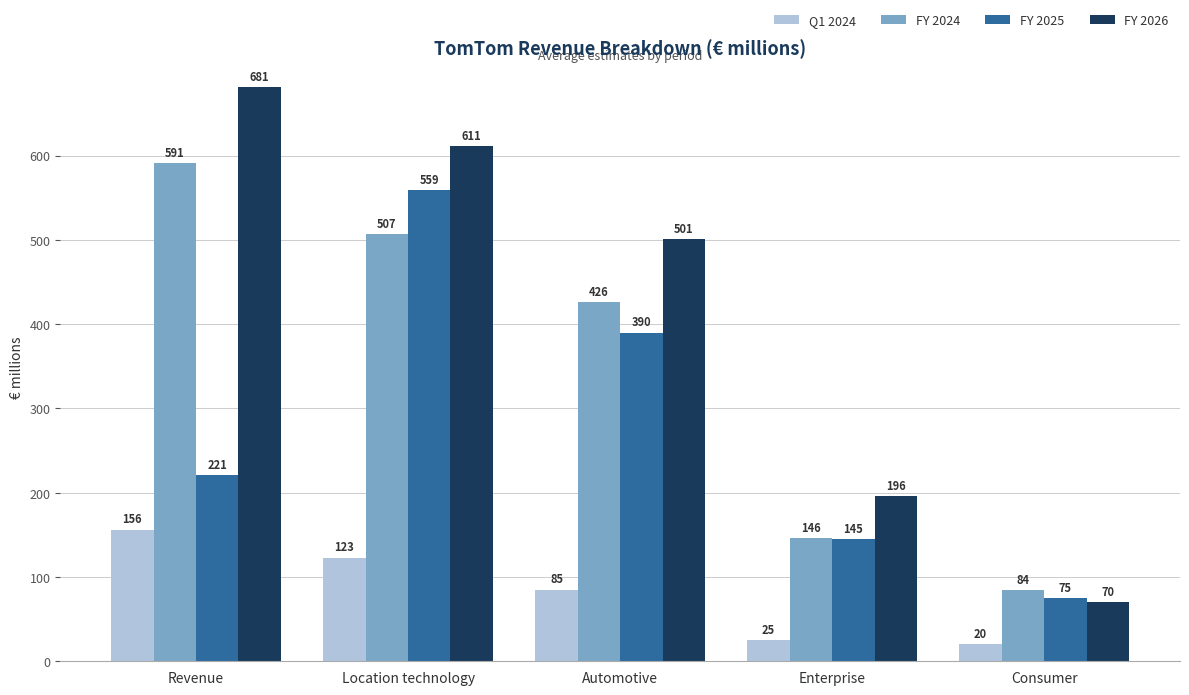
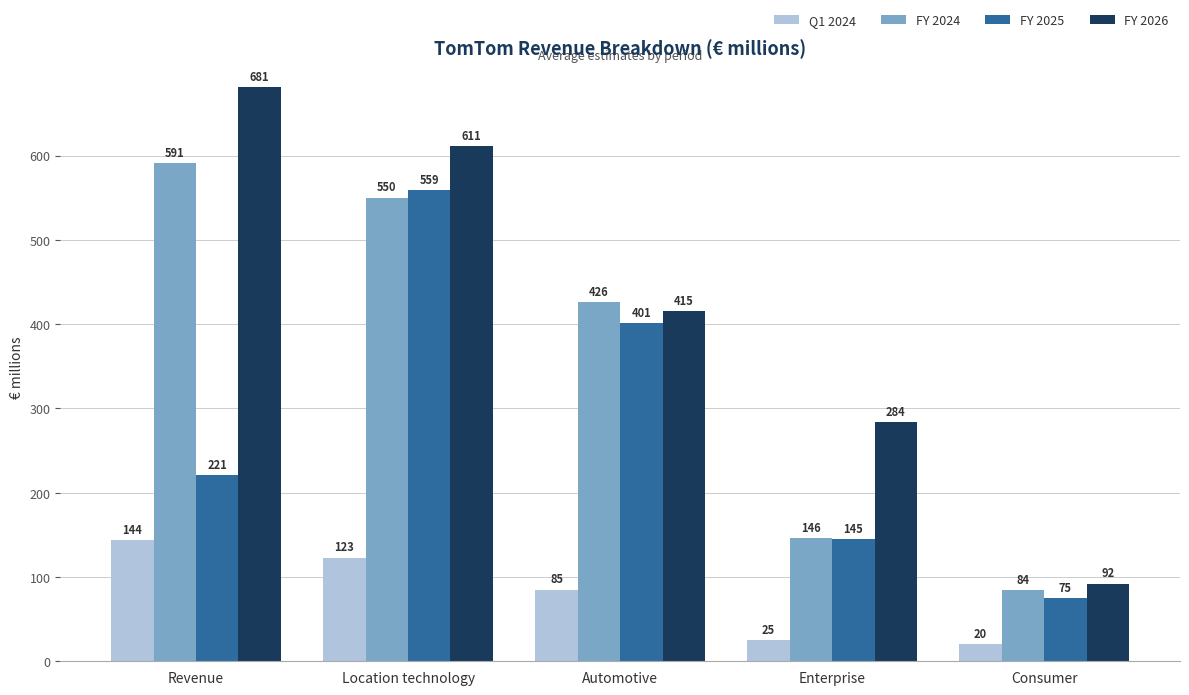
  {
    "Q1 2024": {
-     "Revenue": 156,
+     "Revenue": 144,
      "Location technology": 123,
      "Automotive": 85,
      "Enterprise": 25,
      "Consumer": 20
    },
    "FY 2024": {
      "Revenue": 591,
-     "Location technology": 507,
+     "Location technology": 550,
      "Automotive": 426,
      "Enterprise": 146,
      "Consumer": 84
    },
    "FY 2025": {
      "Revenue": 221,
      "Location technology": 559,
-     "Automotive": 390,
+     "Automotive": 401,
      "Enterprise": 145,
      "Consumer": 75
    },
    "FY 2026": {
      "Revenue": 681,
      "Location technology": 611,
-     "Automotive": 501,
-     "Enterprise": 196,
-     "Consumer": 70
+     "Automotive": 415,
+     "Enterprise": 284,
+     "Consumer": 92
    }
  }
